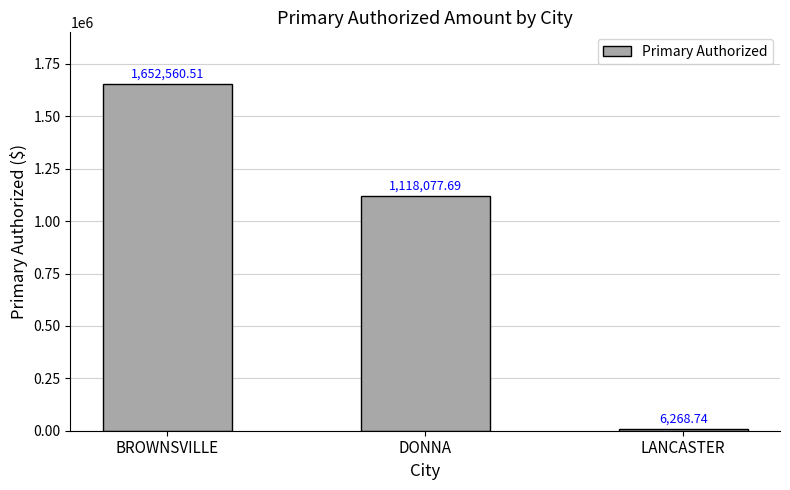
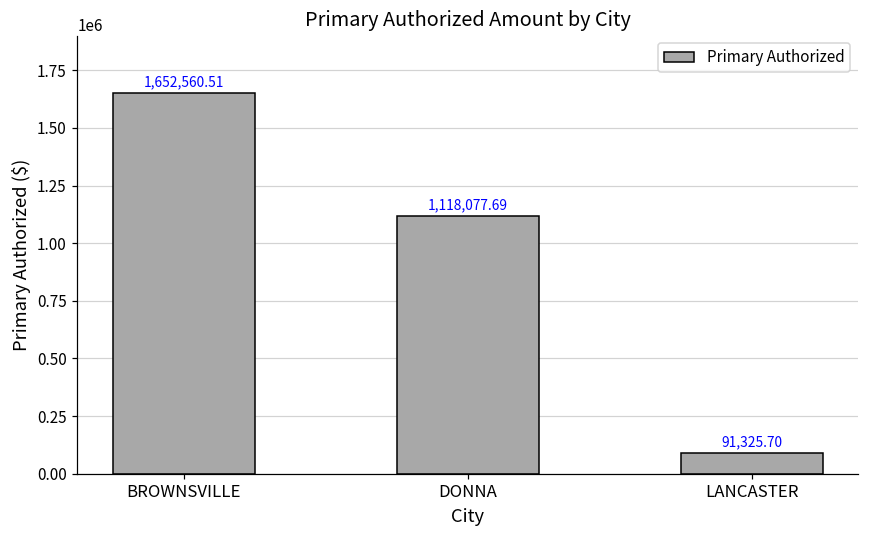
  {
    "BROWNSVILLE": "1,652,560.51",
    "DONNA": "1,118,077.69",
-   "LANCASTER": "6,268.74"
+   "LANCASTER": "91,325.70"
  }
